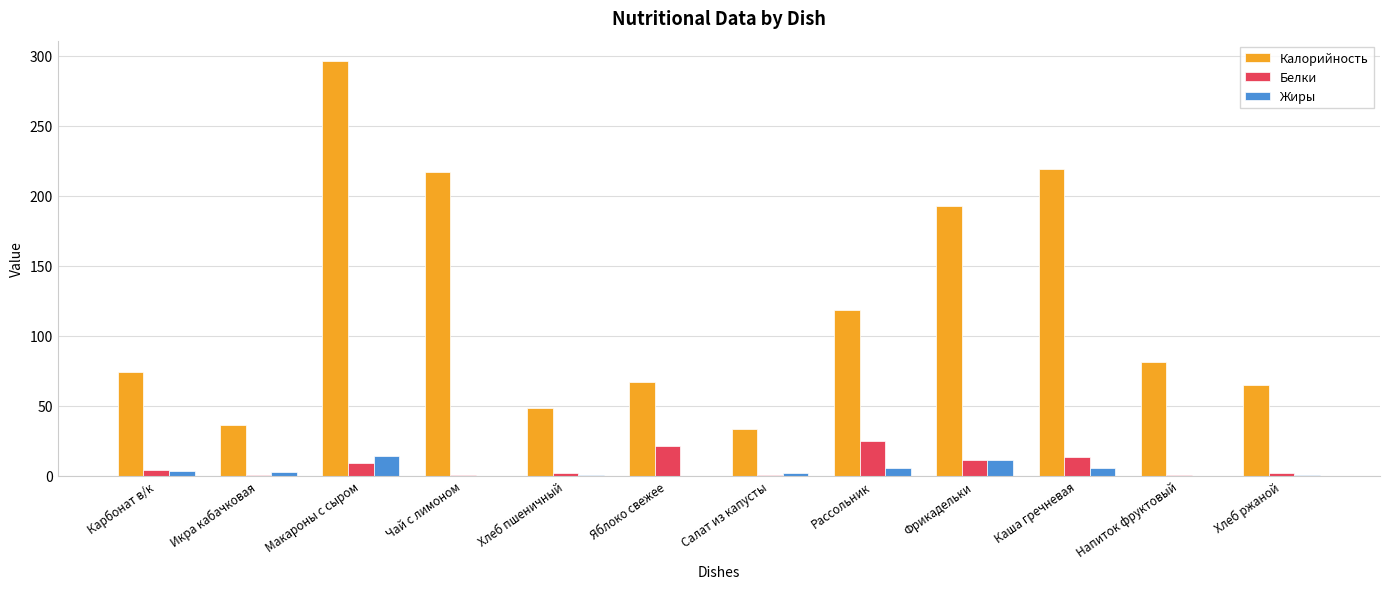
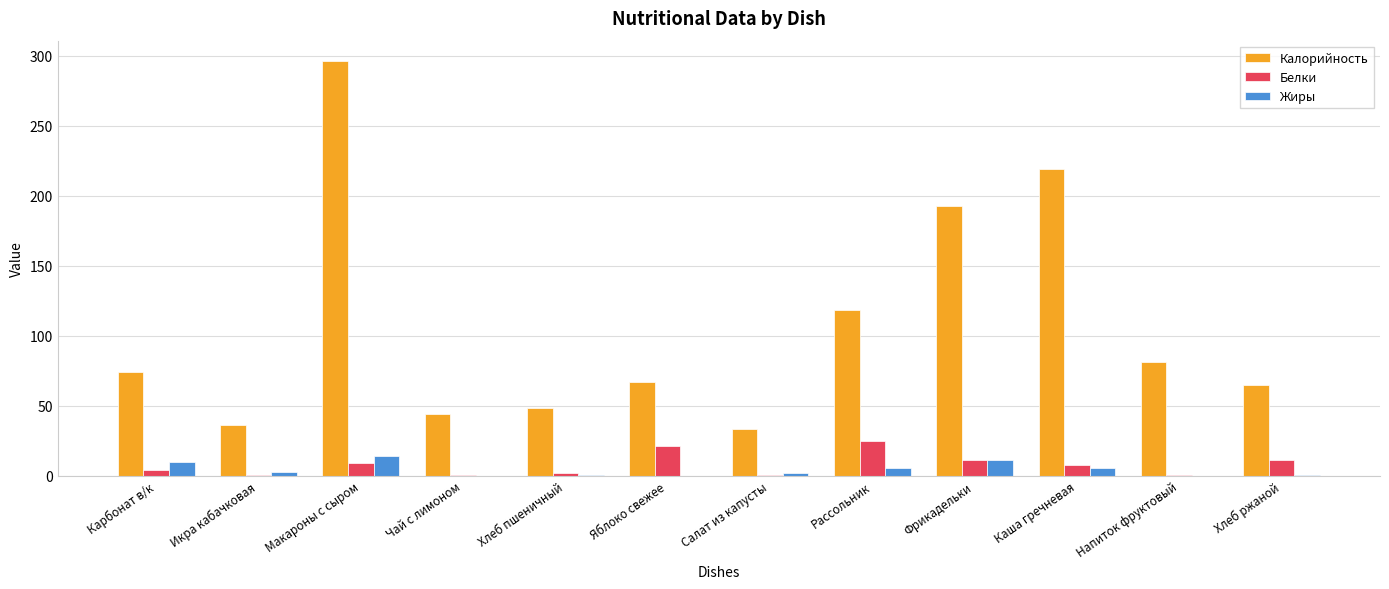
  {
    "Калорийность": {
      "Карбонат в/к": 74,
      "Икра кабачковая": 36,
      "Макароны с сыром": 296,
-     "Чай с лимоном": 217,
+     "Чай с лимоном": 44,
      "Хлеб пшеничный": 48,
      "Яблоко свежее": 67,
      "Салат из капусты": 33,
      "Рассольник": 118,
      "Фрикадельки": 193,
      "Каша гречневая": 219,
      "Напиток фруктовый": 81,
      "Хлеб ржаной": 65
    },
    "Белки": {
      "Карбонат в/к": 4,
      "Макароны с сыром": 9,
      "Яблоко свежее": 21,
      "Рассольник": 25,
      "Фрикадельки": 11,
-     "Каша гречневая": 13,
-     "Хлеб ржаной": 2
+     "Каша гречневая": 8,
+     "Хлеб ржаной": 11
    },
    "Жиры": {
-     "Карбонат в/к": 3,
+     "Карбонат в/к": 10,
      "Икра кабачковая": 2,
      "Макароны с сыром": 14,
      "Яблоко свежее": 0,
      "Рассольник": 5,
      "Фрикадельки": 11,
      "Каша гречневая": 6
    }
  }
